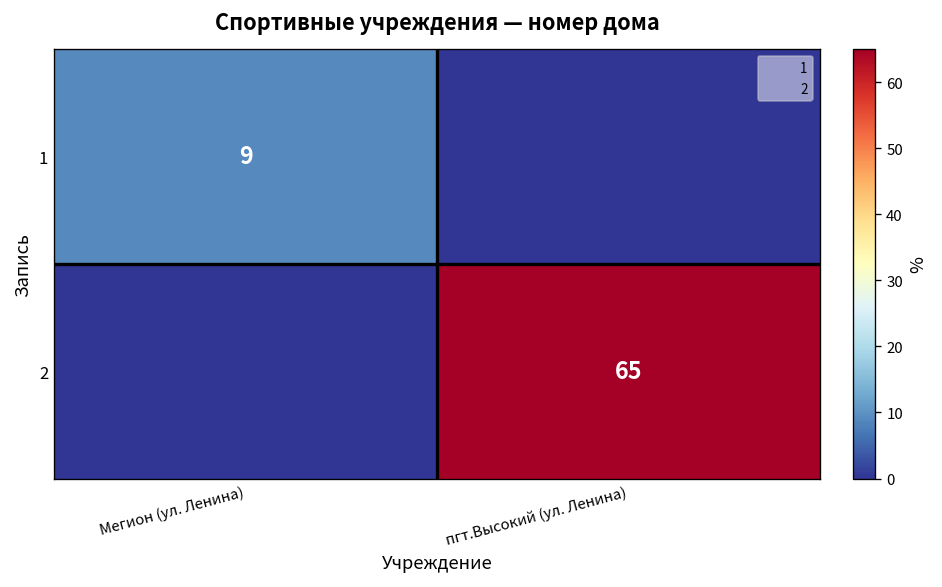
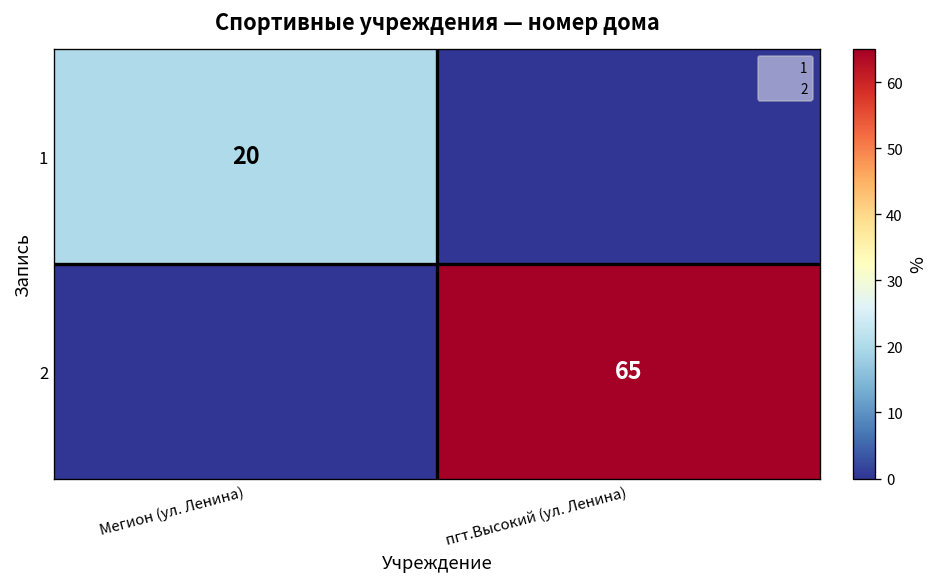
  {
    "1": {
-     "Мегион (ул. Ленина)": 9
+     "Мегион (ул. Ленина)": 20
    },
    "2": {
      "пгт.Высокий (ул. Ленина)": 65
    }
  }
